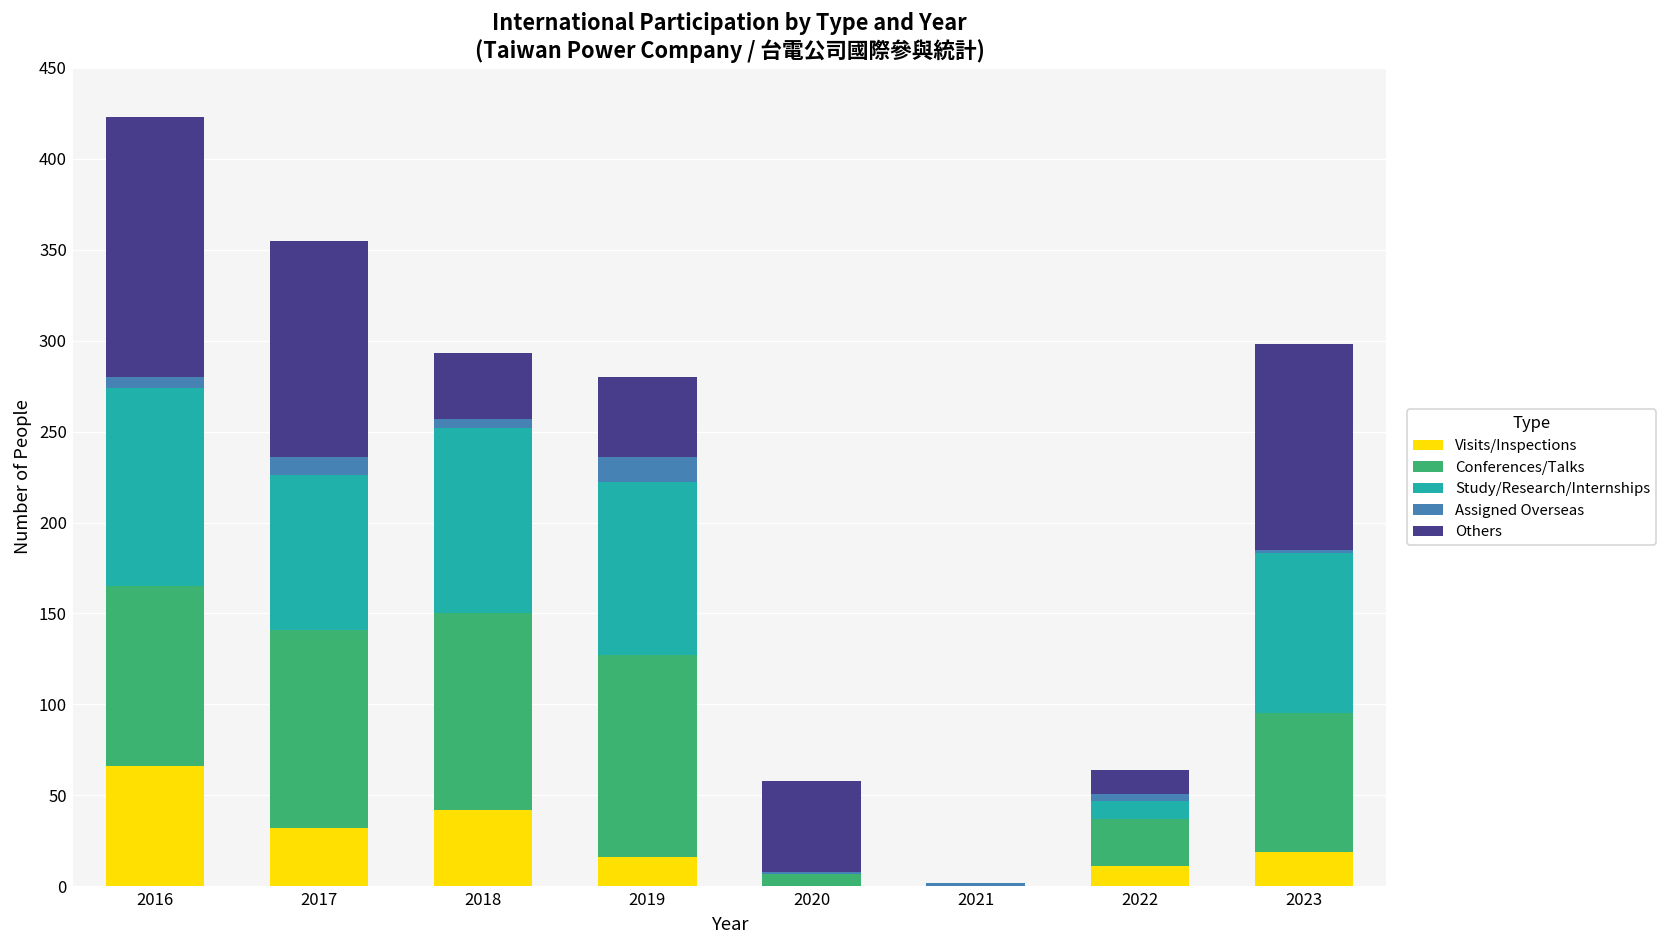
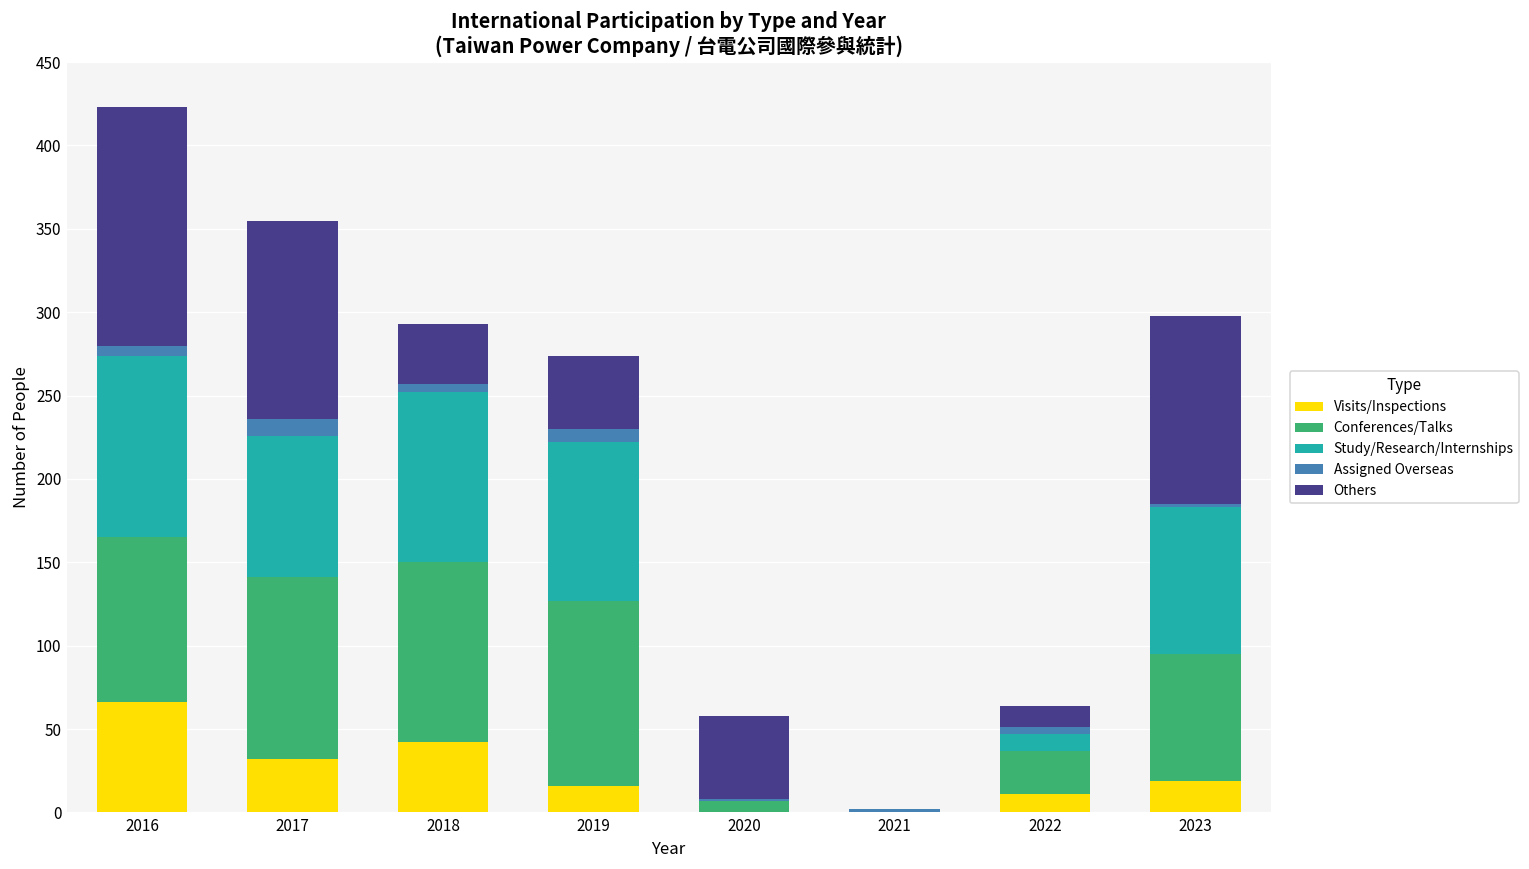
  {
    "Visits/Inspections": {
      "2016": 66,
      "2017": 32,
      "2018": 42,
      "2019": 16,
      "2020": 0,
      "2021": 0,
      "2022": 11,
      "2023": 19
    },
    "Conferences/Talks": {
      "2016": 99,
      "2017": 109,
      "2018": 108,
      "2019": 111,
      "2020": 7,
      "2021": 0,
      "2022": 26,
      "2023": 76
    },
    "Study/Research/Internships": {
      "2016": 109,
      "2017": 85,
      "2018": 102,
      "2019": 95,
      "2020": 0,
      "2021": 0,
      "2022": 10,
      "2023": 88
    },
    "Assigned Overseas": {
      "2016": 6,
      "2017": 10,
      "2018": 5,
-     "2019": 14,
+     "2019": 8,
      "2021": 2,
      "2022": 4,
      "2023": 2
    },
    "Others": {
      "2016": 143,
      "2017": 119,
      "2018": 36,
      "2019": 44,
      "2020": 50,
      "2021": 0,
      "2022": 13,
      "2023": 113
    }
  }
